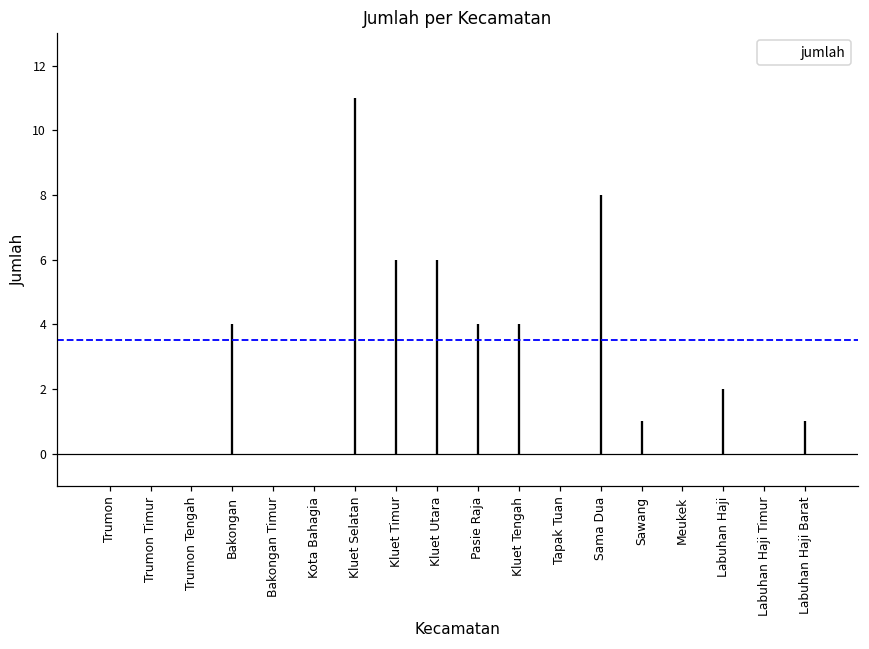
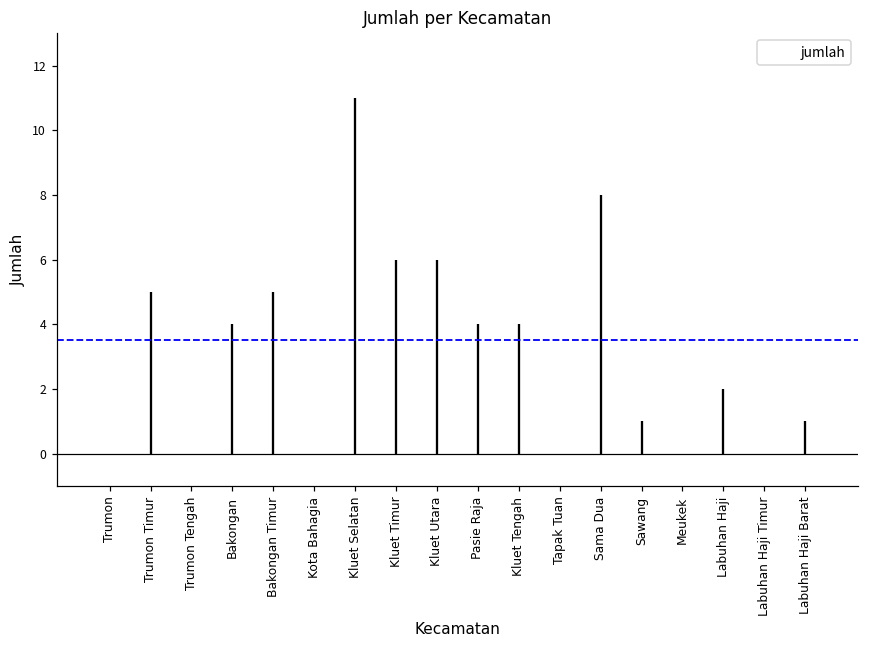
  {
    "Trumon": 0,
-   "Trumon Timur": 0,
+   "Trumon Timur": 5,
    "Trumon Tengah": 0,
    "Bakongan": 4,
-   "Bakongan Timur": 0,
+   "Bakongan Timur": 5,
    "Kota Bahagia": 0,
    "Kluet Selatan": 11,
    "Kluet Timur": 6,
    "Kluet Utara": 6,
    "Pasie Raja": 4,
    "Kluet Tengah": 4,
    "Tapak Tuan": 0,
    "Sama Dua": 8,
    "Sawang": 1,
    "Meukek": 0,
    "Labuhan Haji": 2,
    "Labuhan Haji Timur": 0,
    "Labuhan Haji Barat": 1
  }
